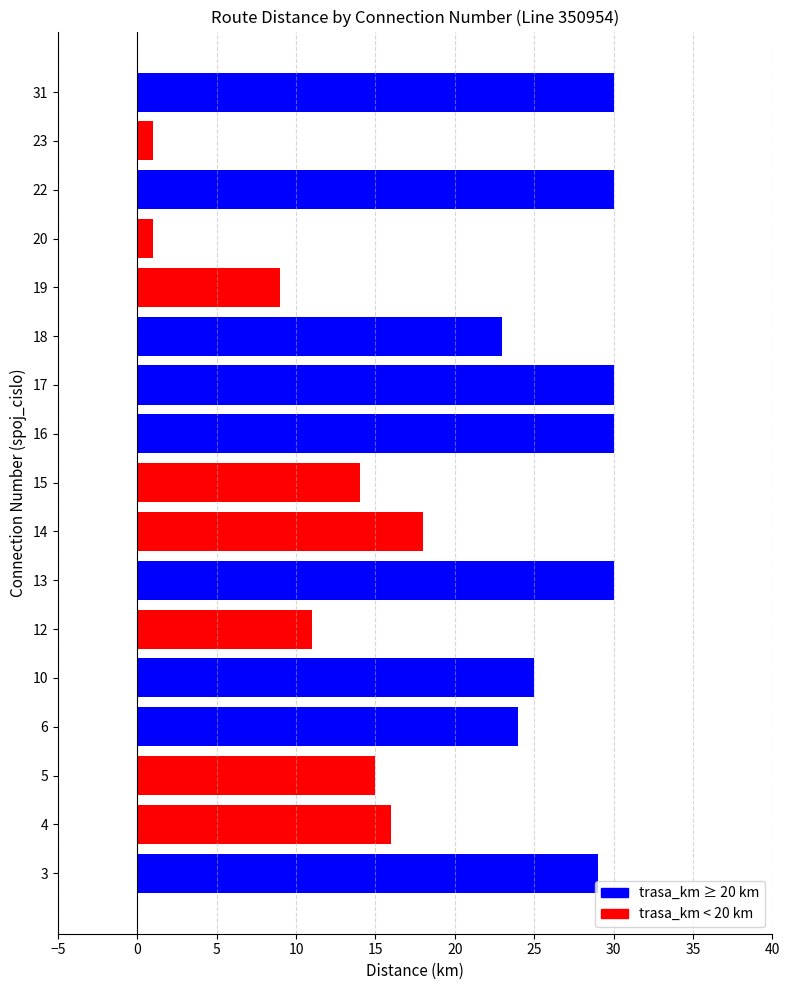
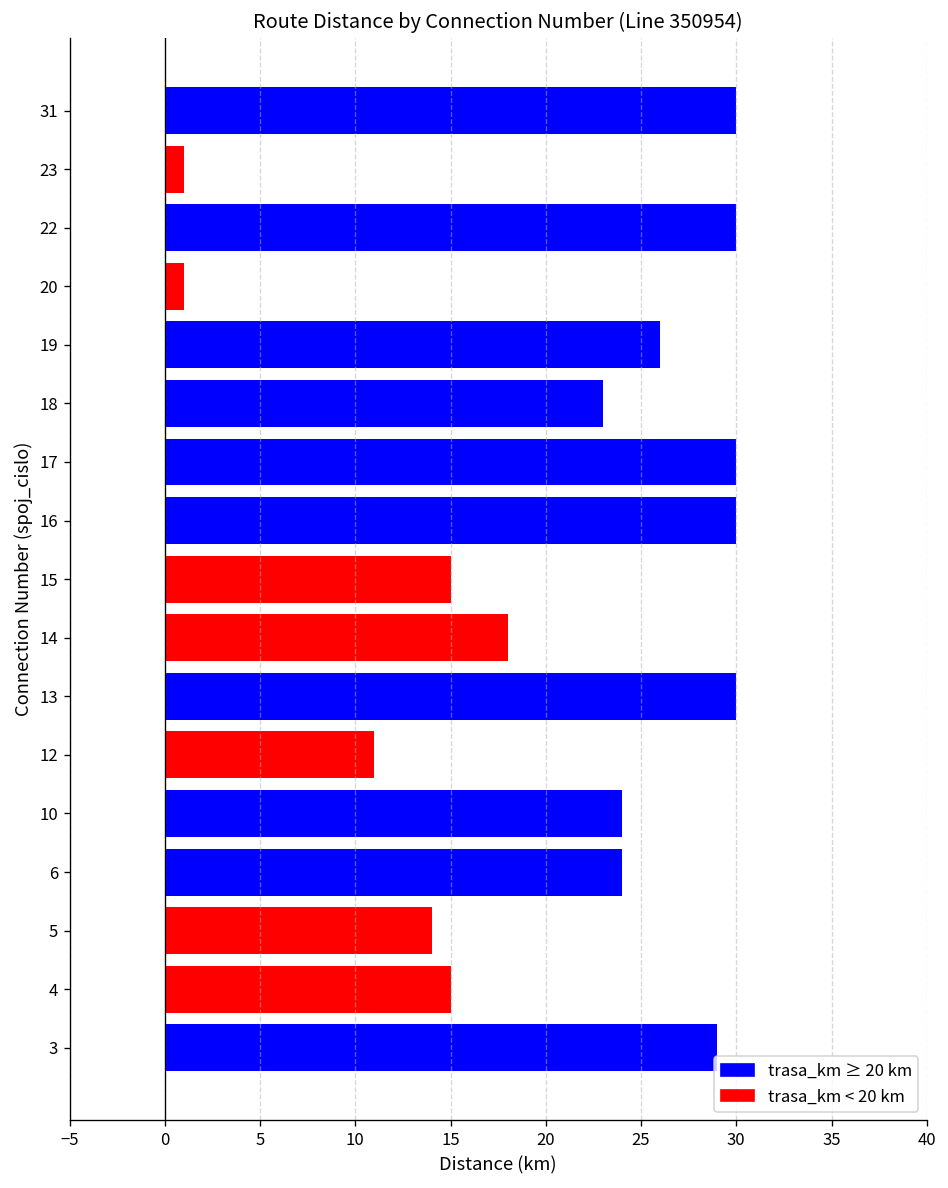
  {
    "31": 30,
    "23": 1,
    "22": 30,
    "20": 1,
-   "19": 9,
+   "19": 26,
    "18": 23,
    "17": 30,
    "16": 30,
-   "15": 14,
+   "15": 15,
    "14": 18,
    "13": 30,
    "12": 11,
-   "10": 25,
+   "10": 24,
    "6": 24,
-   "5": 15,
-   "4": 16,
+   "5": 14,
+   "4": 15,
    "3": 29
  }
